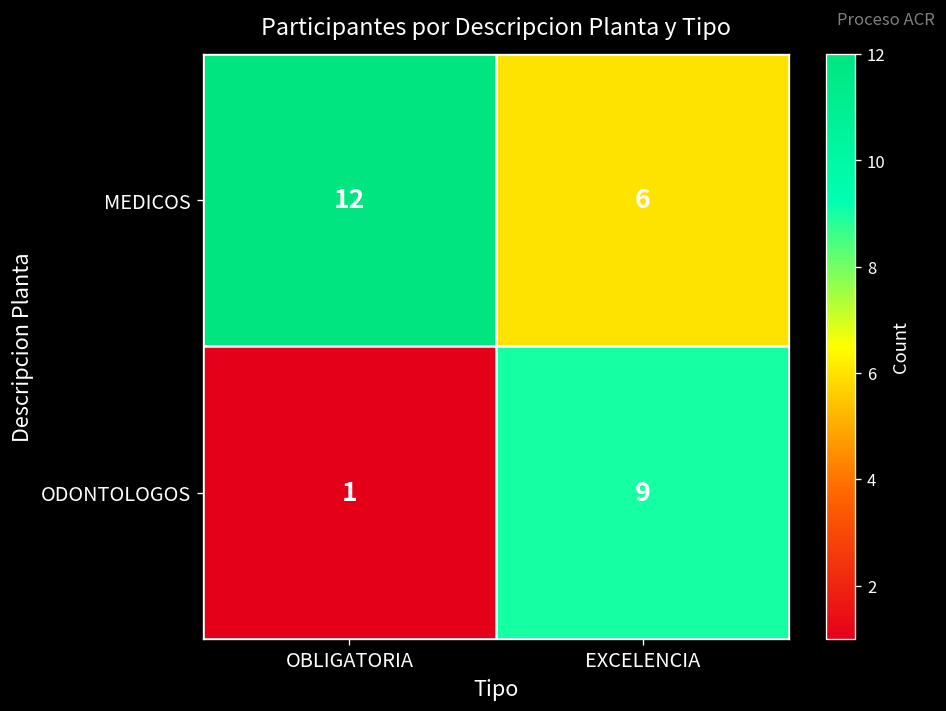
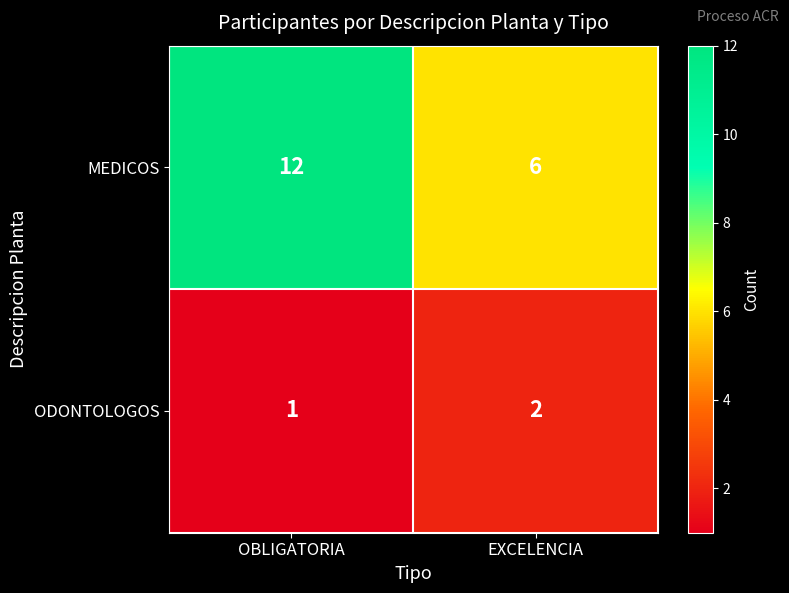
  {
    "MEDICOS": {
      "OBLIGATORIA": 12,
      "EXCELENCIA": 6
    },
    "ODONTOLOGOS": {
      "OBLIGATORIA": 1,
-     "EXCELENCIA": 9
+     "EXCELENCIA": 2
    }
  }
